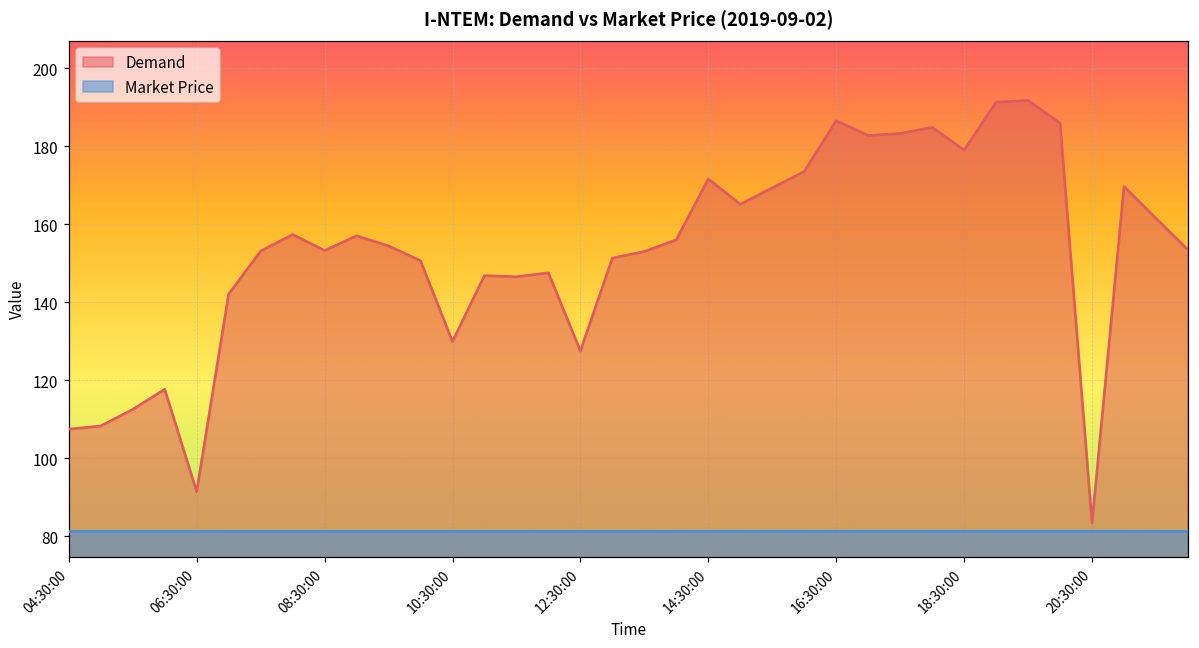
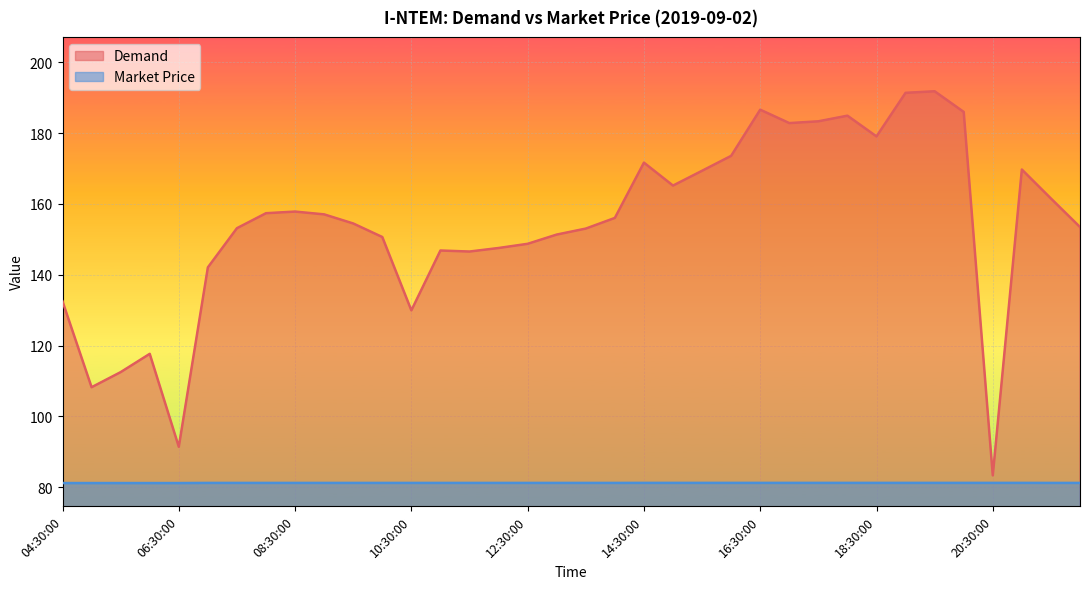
  {
    "Demand": {
-     "04:30:00": 107,
+     "04:30:00": 132,
      "06:30:00": 91,
-     "08:30:00": 153,
+     "08:30:00": 158,
      "10:30:00": 130,
-     "12:30:00": 127,
+     "12:30:00": 149,
      "14:30:00": 172,
      "16:30:00": 187,
      "18:30:00": 179,
      "20:30:00": 83
    },
    "Market Price": {
      "04:30:00": 81,
      "06:30:00": 81,
      "08:30:00": 81,
      "10:30:00": 81,
      "12:30:00": 81,
      "14:30:00": 81,
      "16:30:00": 81,
      "18:30:00": 81,
      "20:30:00": 81
    }
  }
